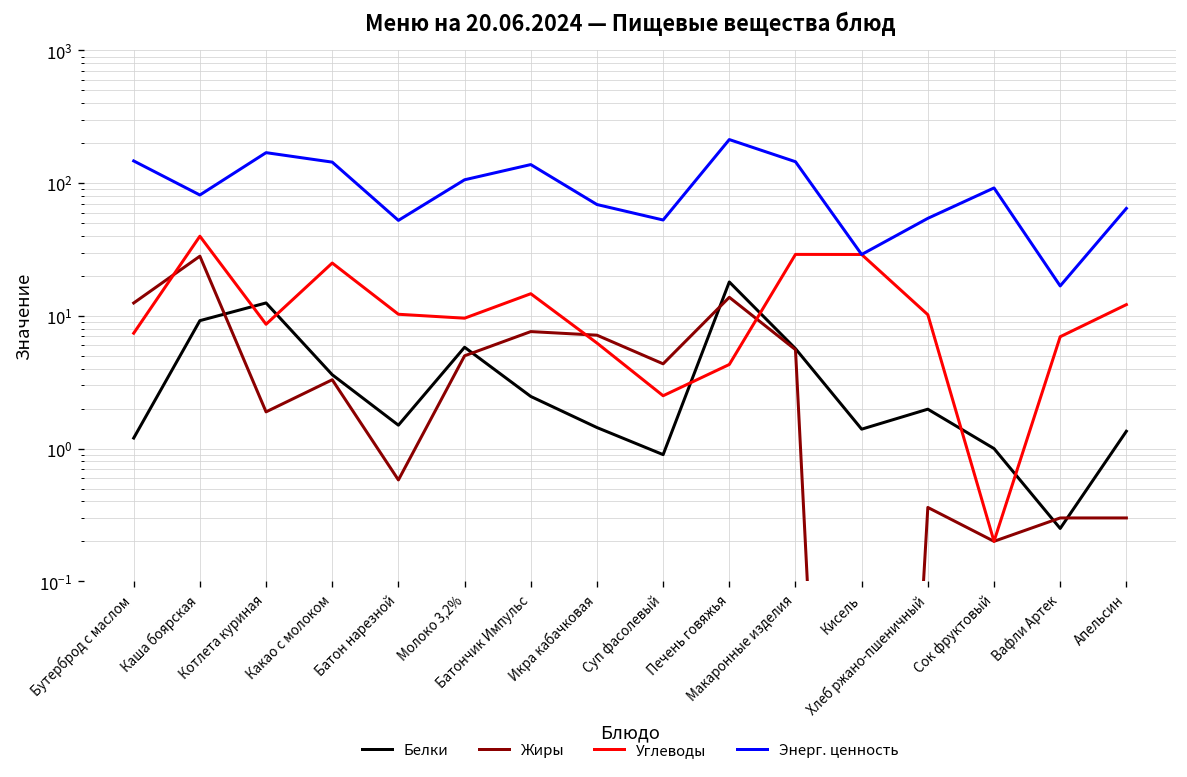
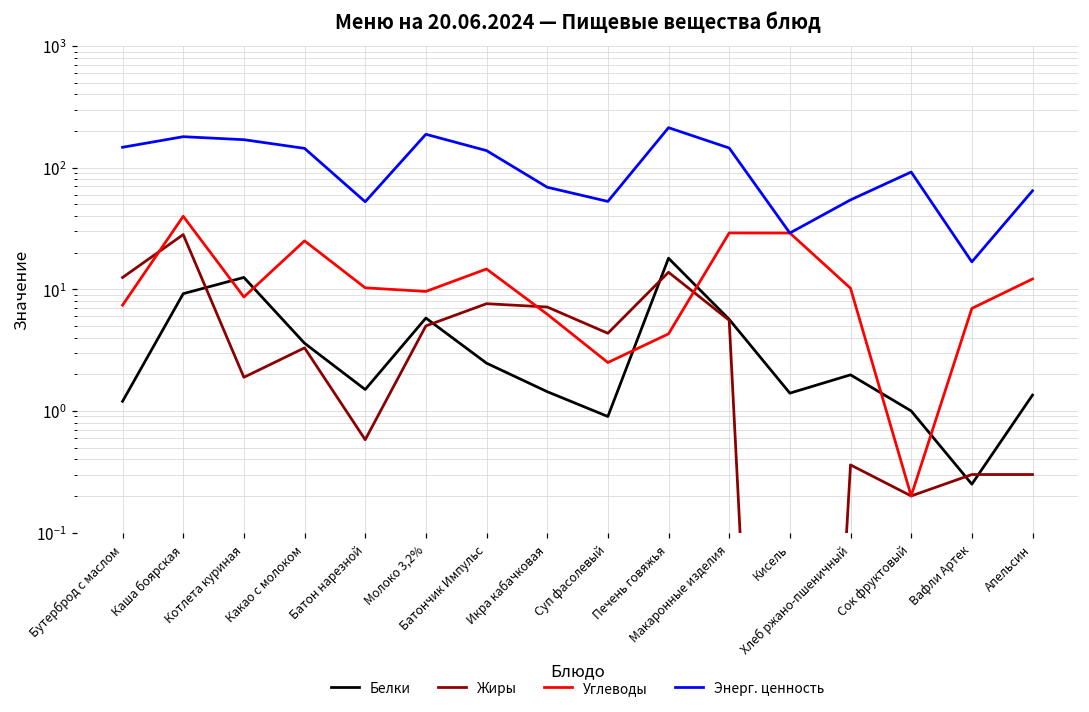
  {
    "Белки": {
      "Бутерброд с маслом": 1.2,
      "Каша боярская": 9,
      "Котлета куриная": 13,
      "Какао с молоком": 3.6,
      "Батон нарезной": 1.5,
      "Молоко 3,2%": 6,
      "Батончик Импульс": 2.5,
      "Икра кабачковая": 1.4,
      "Суп фасолевый": 0.9,
      "Печень говяжья": 18,
      "Кисель": 1.4,
      "Хлеб ржано-пшеничный": 2,
      "Сок фруктовый": 1,
      "Вафли Артек": 0.25,
      "Апельсин": 1.4
    },
    "Жиры": {
      "Бутерброд с маслом": 13,
      "Каша боярская": 28,
      "Котлета куриная": 1.9,
      "Какао с молоком": 3.3,
      "Батон нарезной": 0.6,
      "Молоко 3,2%": 5,
      "Батончик Импульс": 8,
      "Икра кабачковая": 7,
      "Суп фасолевый": 4.4,
      "Печень говяжья": 14,
      "Хлеб ржано-пшеничный": 0.36,
      "Вафли Артек": 0.30,
      "Апельсин": 0.30
    },
    "Углеводы": {
      "Бутерброд с маслом": 7,
      "Каша боярская": 40,
      "Котлета куриная": 9,
      "Какао с молоком": 25,
      "Батон нарезной": 10,
      "Молоко 3,2%": 10,
      "Батончик Импульс": 15,
      "Икра кабачковая": 6,
      "Суп фасолевый": 2.5,
      "Печень говяжья": 4.3,
      "Макаронные изделия": 29,
      "Хлеб ржано-пшеничный": 10,
      "Вафли Артек": 7,
      "Апельсин": 12
    },
    "Энерг. ценность": {
      "Бутерброд с маслом": 150,
-     "Каша боярская": 80,
+     "Каша боярская": 180,
      "Котлета куриная": 170,
      "Какао с молоком": 140,
      "Батон нарезной": 50,
-     "Молоко 3,2%": 110,
+     "Молоко 3,2%": 190,
      "Батончик Импульс": 140,
      "Икра кабачковая": 70,
      "Суп фасолевый": 50,
      "Печень говяжья": 210,
      "Макаронные изделия": 150,
      "Хлеб ржано-пшеничный": 50,
      "Сок фруктовый": 90,
      "Вафли Артек": 17,
      "Апельсин": 60
    }
  }
